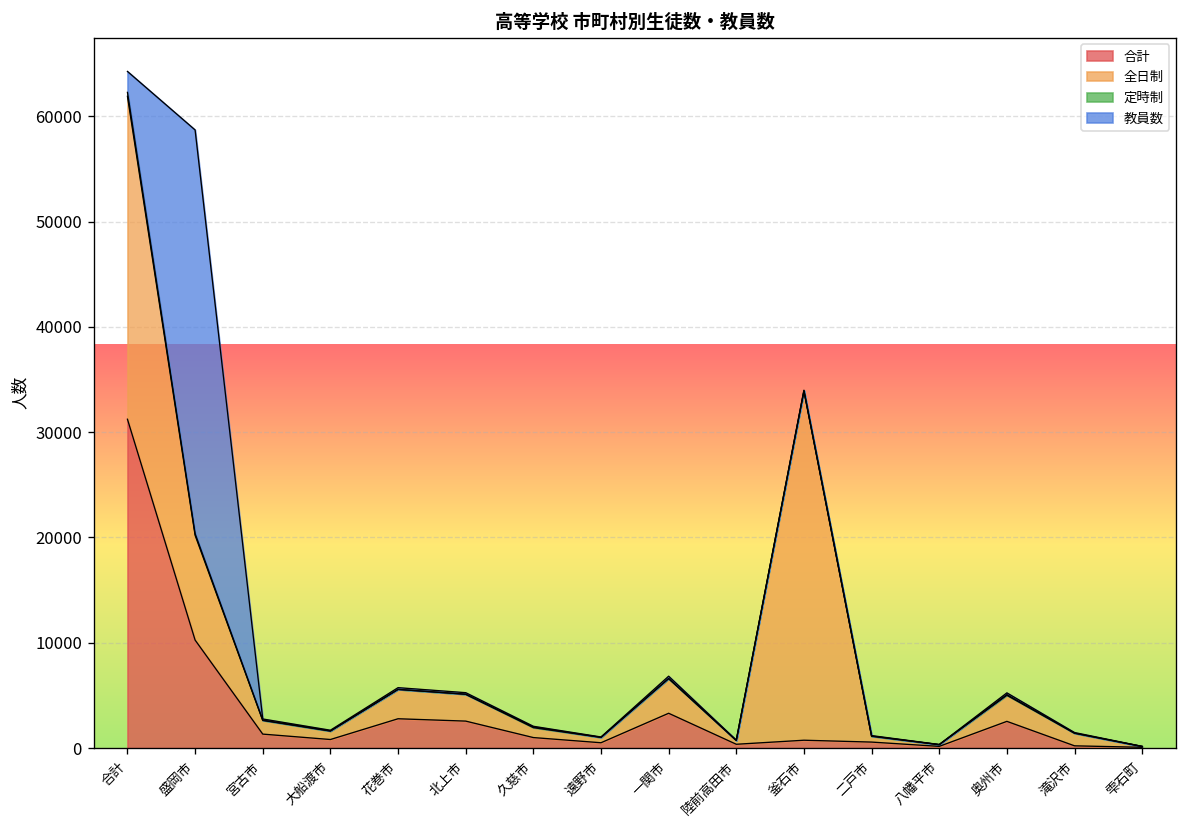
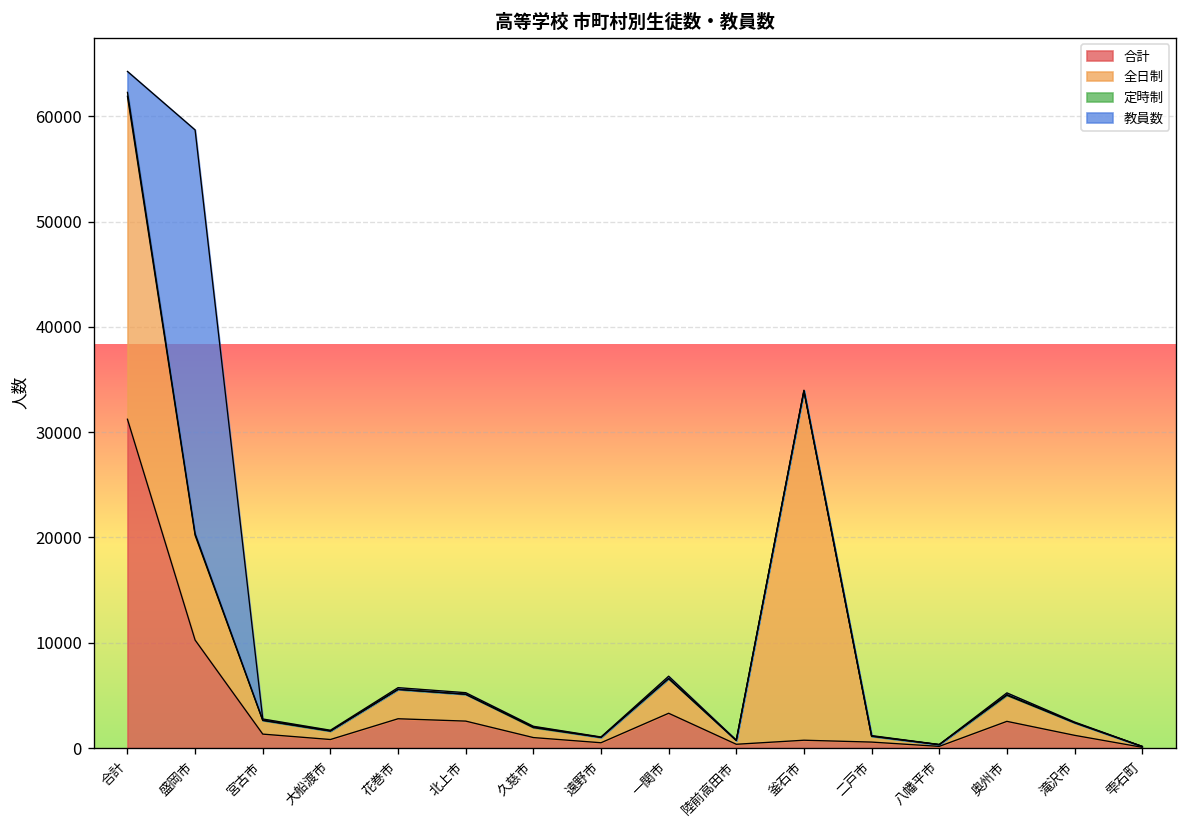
  {
    "合計": {
      "合計": 31000,
      "盛岡市": 10000,
      "宮古市": 1000,
      "大船渡市": 1000,
      "花巻市": 3000,
      "北上市": 3000,
      "久慈市": 1000,
      "遠野市": 1000,
      "一関市": 3000,
      "陸前高田市": 0,
      "釜石市": 1000,
      "二戸市": 1000,
      "奥州市": 3000,
-     "滝沢市": 0
+     "滝沢市": 1000
    },
    "全日制": {
      "合計": 31000
    },
    "定時制": {
      "合計": 0
    },
    "教員数": {
      "合計": 2000,
      "盛岡市": 38000
    }
  }
